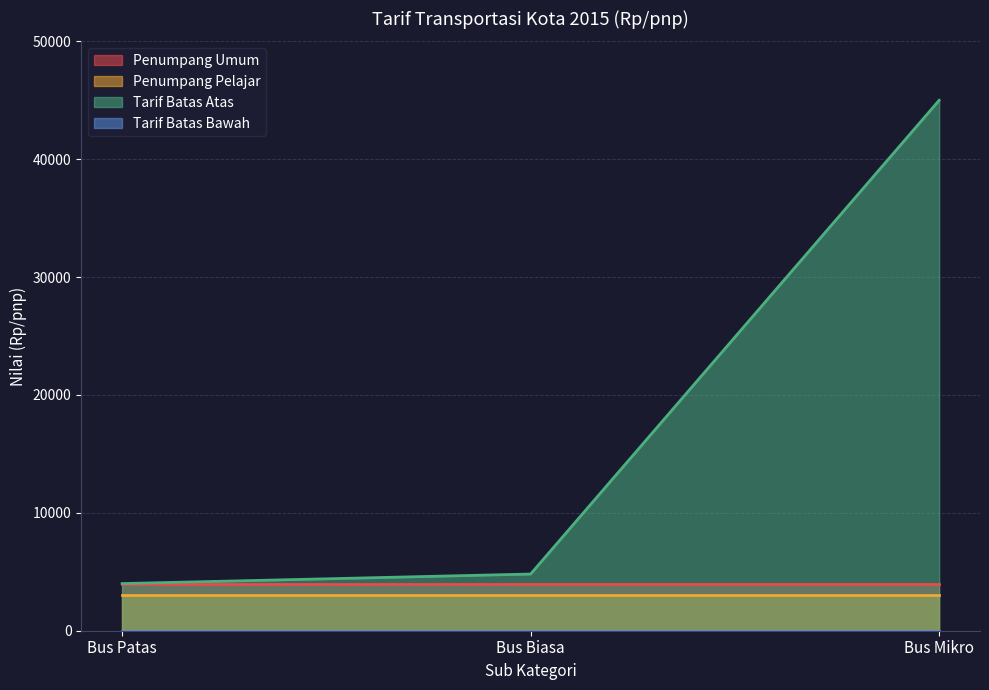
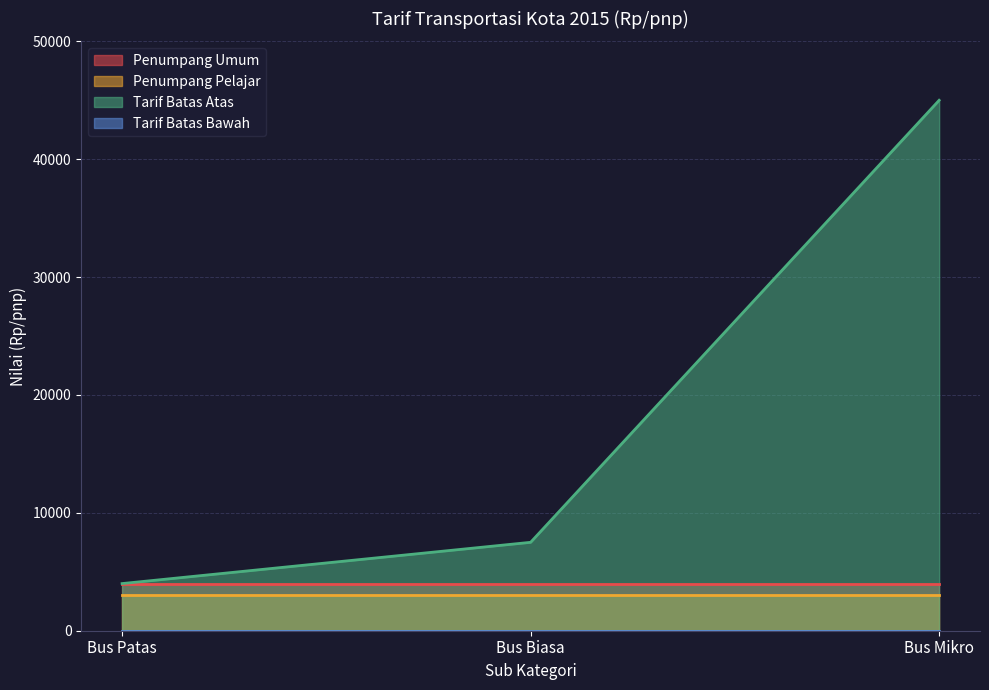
  {
    "Penumpang Umum": {
      "Bus Biasa": 4000,
      "Bus Mikro": 4000
    },
    "Penumpang Pelajar": {
      "Bus Patas": 3000,
      "Bus Biasa": 3000,
      "Bus Mikro": 3000
    },
    "Tarif Batas Atas": {
-     "Bus Biasa": 4800,
+     "Bus Biasa": 7500,
      "Bus Mikro": 45000
    },
    "Tarif Batas Bawah": {
      "Bus Patas": 0,
      "Bus Biasa": 0,
      "Bus Mikro": 0
    }
  }
